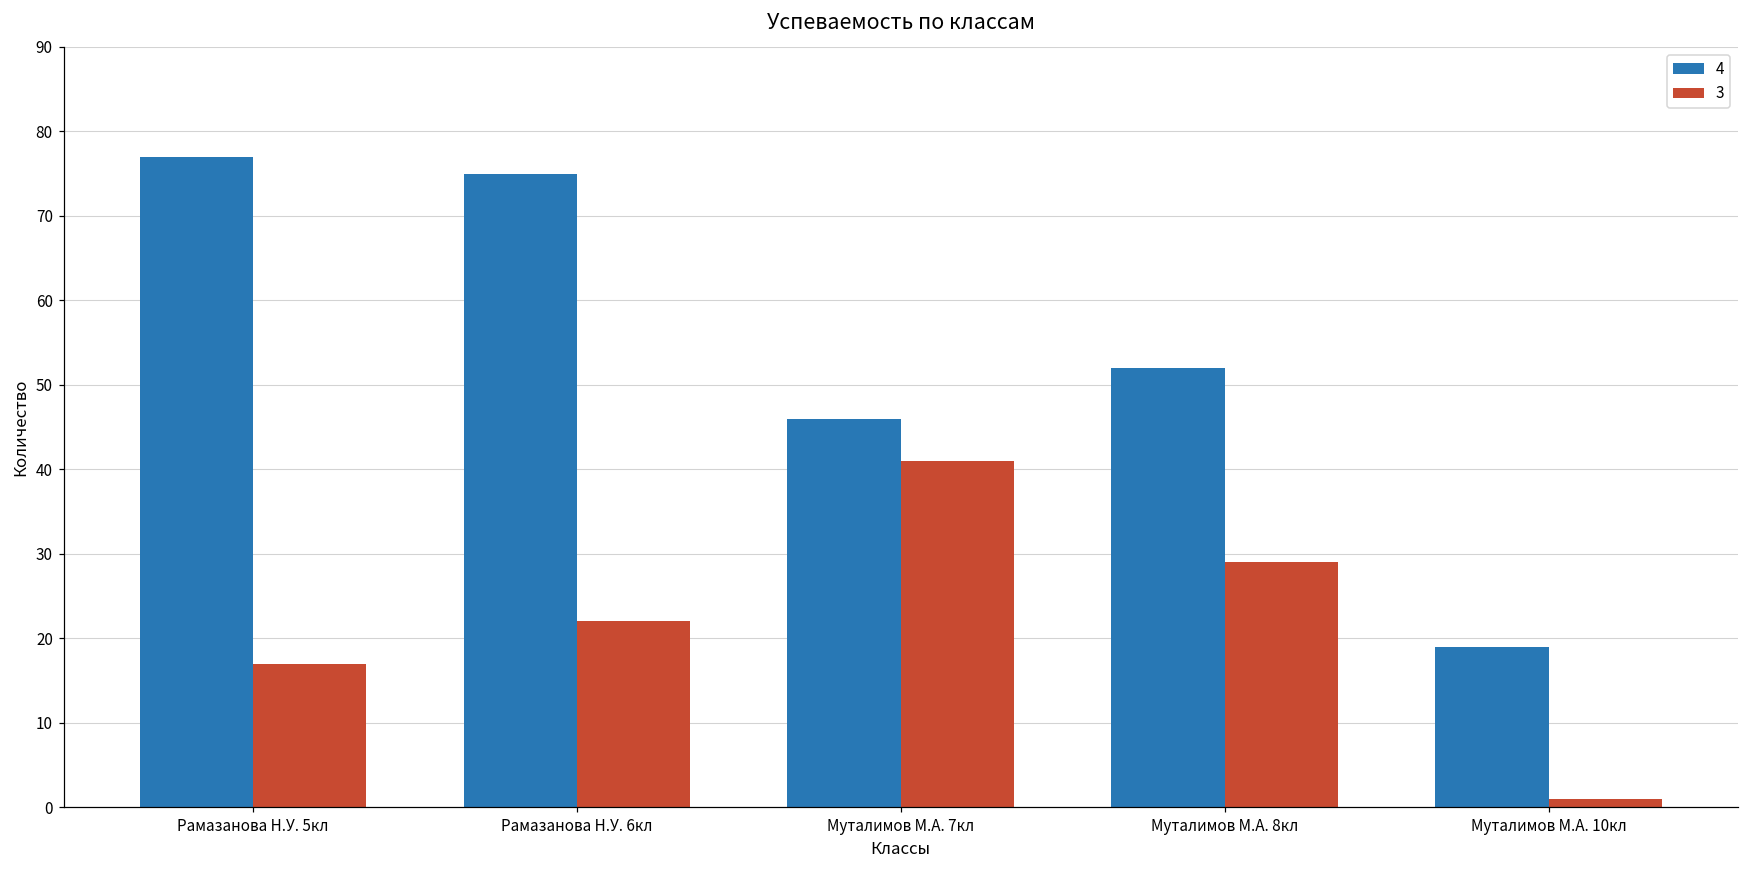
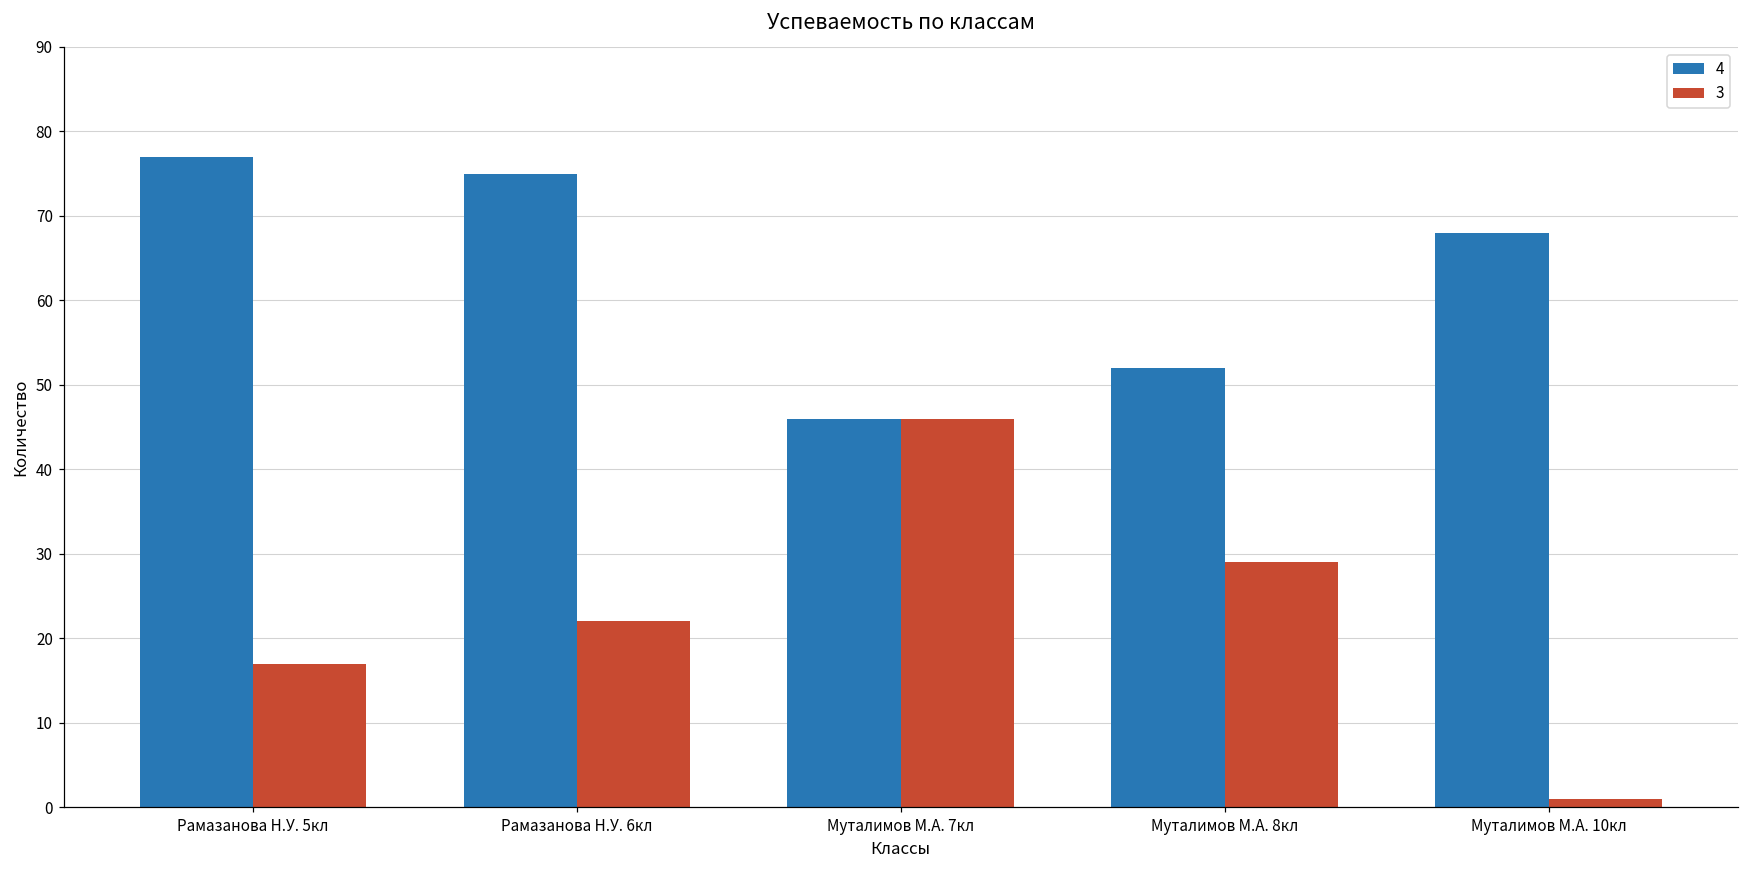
  {
    "4": {
      "Рамазанова Н.У. 5кл": 77,
      "Рамазанова Н.У. 6кл": 75,
      "Муталимов М.А. 7кл": 46,
      "Муталимов М.А. 8кл": 52,
-     "Муталимов М.А. 10кл": 19
+     "Муталимов М.А. 10кл": 68
    },
    "3": {
      "Рамазанова Н.У. 5кл": 17,
      "Рамазанова Н.У. 6кл": 22,
-     "Муталимов М.А. 7кл": 41,
+     "Муталимов М.А. 7кл": 46,
      "Муталимов М.А. 8кл": 29,
      "Муталимов М.А. 10кл": 1
    }
  }
